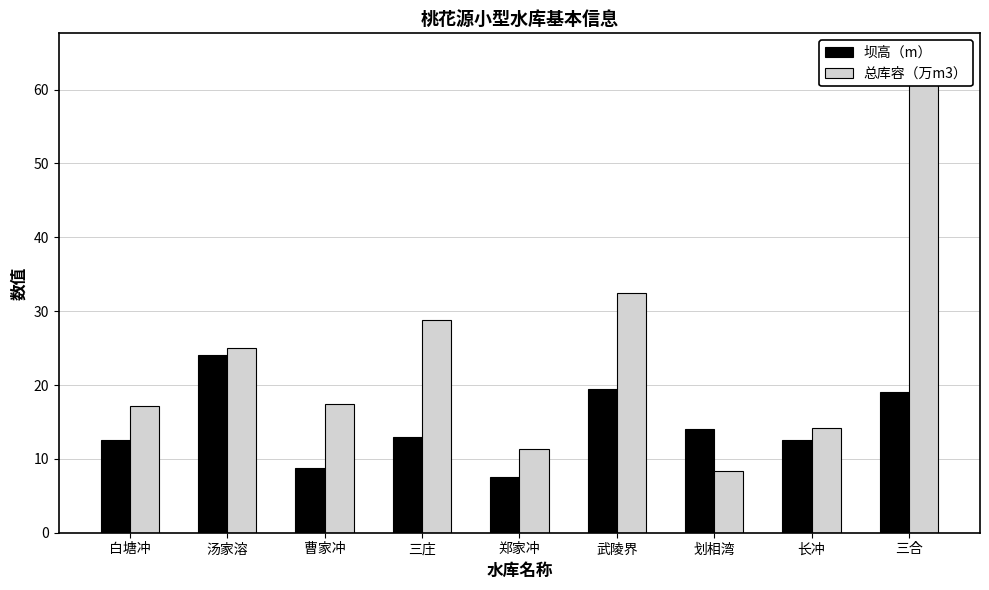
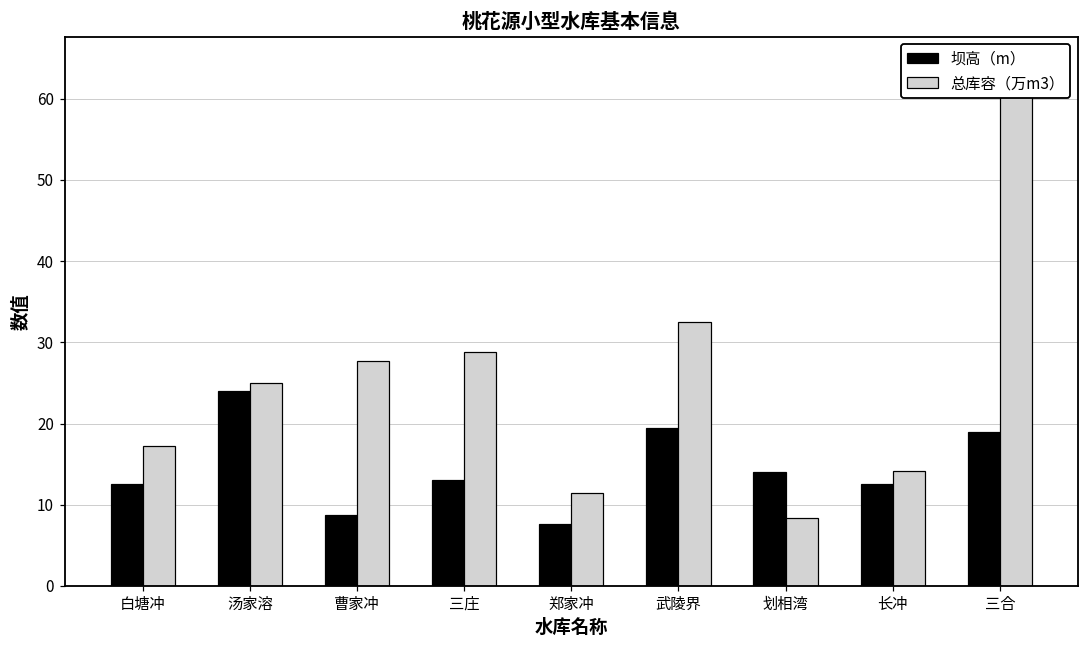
  {
    "坝高（m）": {
      "白塘冲": 13,
      "汤家溶": 24,
      "曹家冲": 9,
      "三庄": 13,
      "郑家冲": 8,
      "武陵界": 19,
      "划相湾": 14,
      "长冲": 13,
      "三合": 19
    },
    "总库容（万m3）": {
      "白塘冲": 17,
      "汤家溶": 25,
-     "曹家冲": 17,
+     "曹家冲": 28,
      "三庄": 29,
      "郑家冲": 11,
      "武陵界": 33,
      "划相湾": 8,
      "长冲": 14
    }
  }
